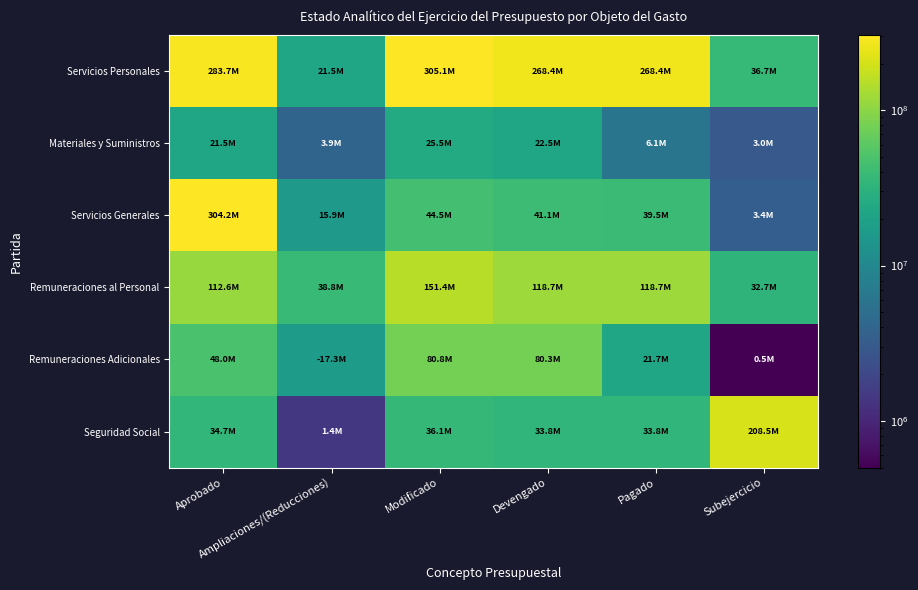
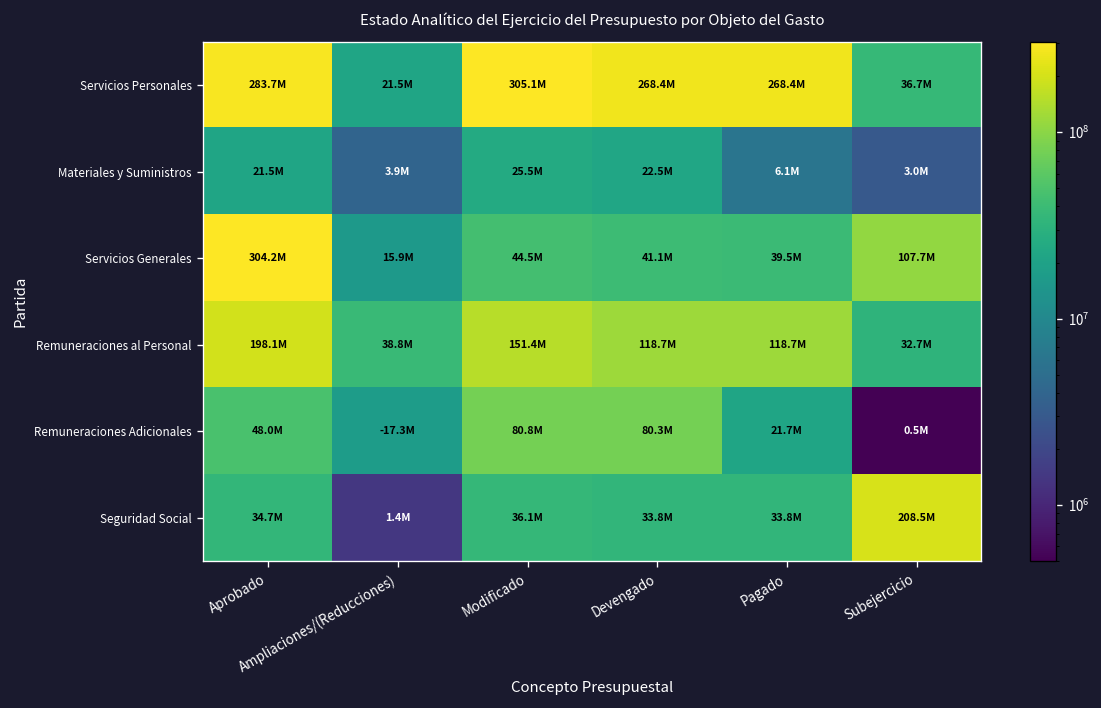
  {
    "Servicios Personales": {
      "Aprobado": "283.7M",
      "Ampliaciones/(Reducciones)": "21.5M",
      "Modificado": "305.1M",
      "Devengado": "268.4M",
      "Pagado": "268.4M",
      "Subejercicio": "36.7M"
    },
    "Materiales y Suministros": {
      "Aprobado": "21.5M",
      "Ampliaciones/(Reducciones)": "3.9M",
      "Modificado": "25.5M",
      "Devengado": "22.5M",
      "Pagado": "6.1M",
      "Subejercicio": "3.0M"
    },
    "Servicios Generales": {
      "Aprobado": "304.2M",
      "Ampliaciones/(Reducciones)": "15.9M",
      "Modificado": "44.5M",
      "Devengado": "41.1M",
      "Pagado": "39.5M",
-     "Subejercicio": "3.4M"
+     "Subejercicio": "107.7M"
    },
    "Remuneraciones al Personal": {
-     "Aprobado": "112.6M",
+     "Aprobado": "198.1M",
      "Ampliaciones/(Reducciones)": "38.8M",
      "Modificado": "151.4M",
      "Devengado": "118.7M",
      "Pagado": "118.7M",
      "Subejercicio": "32.7M"
    },
    "Remuneraciones Adicionales": {
      "Aprobado": "48.0M",
      "Ampliaciones/(Reducciones)": "-17.3M",
      "Modificado": "80.8M",
      "Devengado": "80.3M",
      "Pagado": "21.7M",
      "Subejercicio": "0.5M"
    },
    "Seguridad Social": {
      "Aprobado": "34.7M",
      "Ampliaciones/(Reducciones)": "1.4M",
      "Modificado": "36.1M",
      "Devengado": "33.8M",
      "Pagado": "33.8M",
      "Subejercicio": "208.5M"
    }
  }
